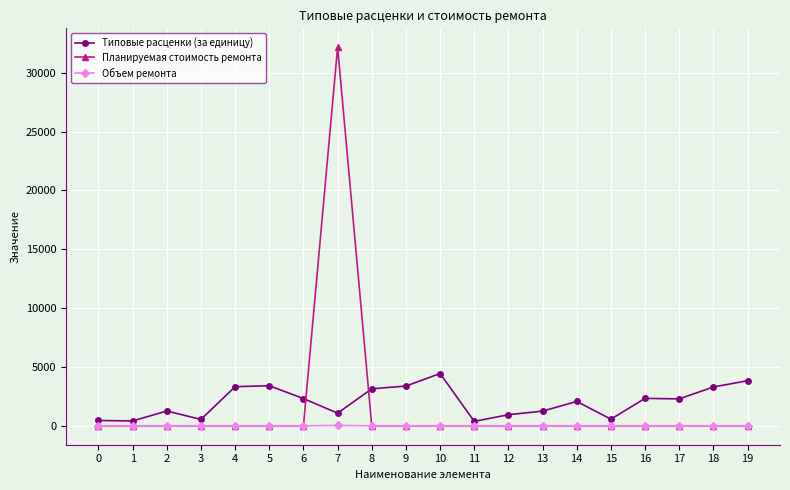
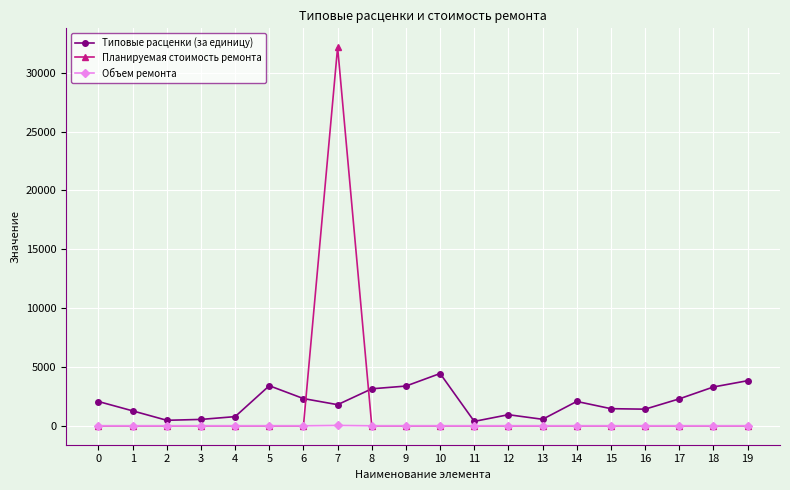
  {
    "Типовые расценки (за единицу)": {
-     "0": 500,
-     "1": 400,
-     "2": 1300,
+     "0": 2100,
+     "1": 1300,
+     "2": 500,
      "3": 500,
-     "4": 3300,
+     "4": 800,
      "5": 3400,
      "6": 2300,
-     "7": 1100,
+     "7": 1800,
      "8": 3100,
      "9": 3400,
      "10": 4400,
      "11": 400,
      "12": 900,
-     "13": 1200,
+     "13": 600,
      "14": 2100,
-     "15": 600,
-     "16": 2300,
+     "15": 1500,
+     "16": 1400,
      "17": 2300,
      "18": 3300,
      "19": 3800
    },
    "Планируемая стоимость ремонта": {
      "7": 32200
    },
    "Объем ремонта": {
      "7": 0
    }
  }
